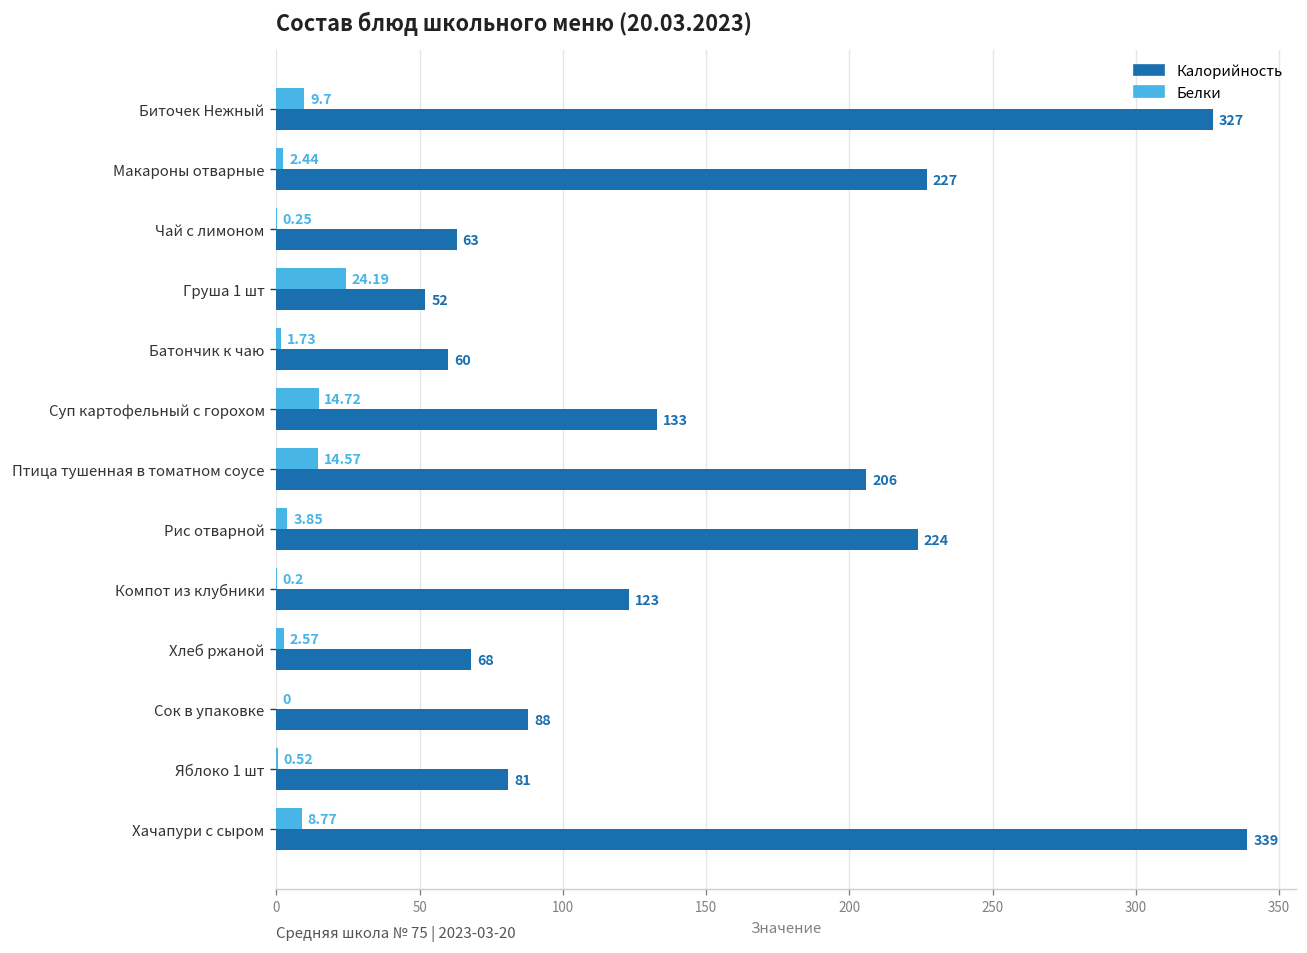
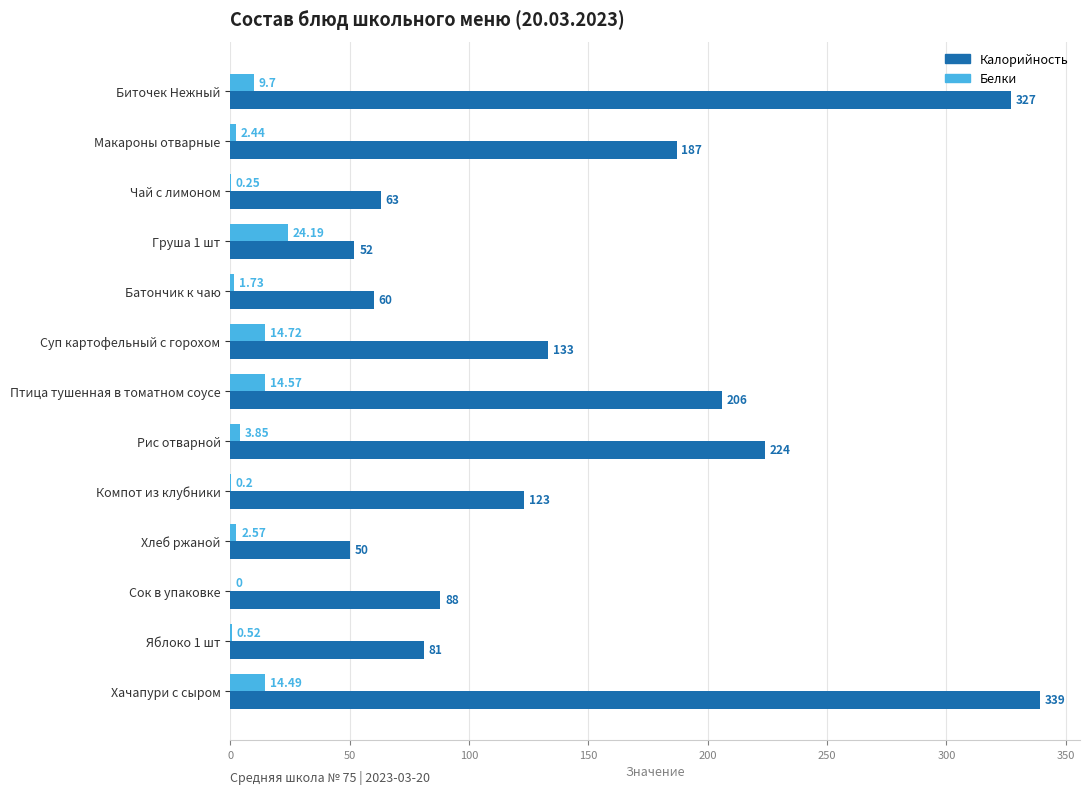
  {
    "Калорийность": {
      "Биточек Нежный": 327,
-     "Макароны отварные": 227,
+     "Макароны отварные": 187,
      "Чай с лимоном": 63,
      "Груша 1 шт": 52,
      "Батончик к чаю": 60,
      "Суп картофельный с горохом": 133,
      "Птица тушенная в томатном соусе": 206,
      "Рис отварной": 224,
      "Компот из клубники": 123,
-     "Хлеб ржаной": 68,
+     "Хлеб ржаной": 50,
      "Сок в упаковке": 88,
      "Яблоко 1 шт": 81,
      "Хачапури с сыром": 339
    },
    "Белки": {
      "Биточек Нежный": 9.7,
      "Макароны отварные": 2.44,
      "Чай с лимоном": 0.25,
      "Груша 1 шт": 24.19,
      "Батончик к чаю": 1.73,
      "Суп картофельный с горохом": 14.72,
      "Птица тушенная в томатном соусе": 14.57,
      "Рис отварной": 3.85,
      "Компот из клубники": 0.2,
      "Хлеб ржаной": 2.57,
      "Сок в упаковке": 0,
      "Яблоко 1 шт": 0.52,
-     "Хачапури с сыром": 8.77
+     "Хачапури с сыром": 14.49
    }
  }
